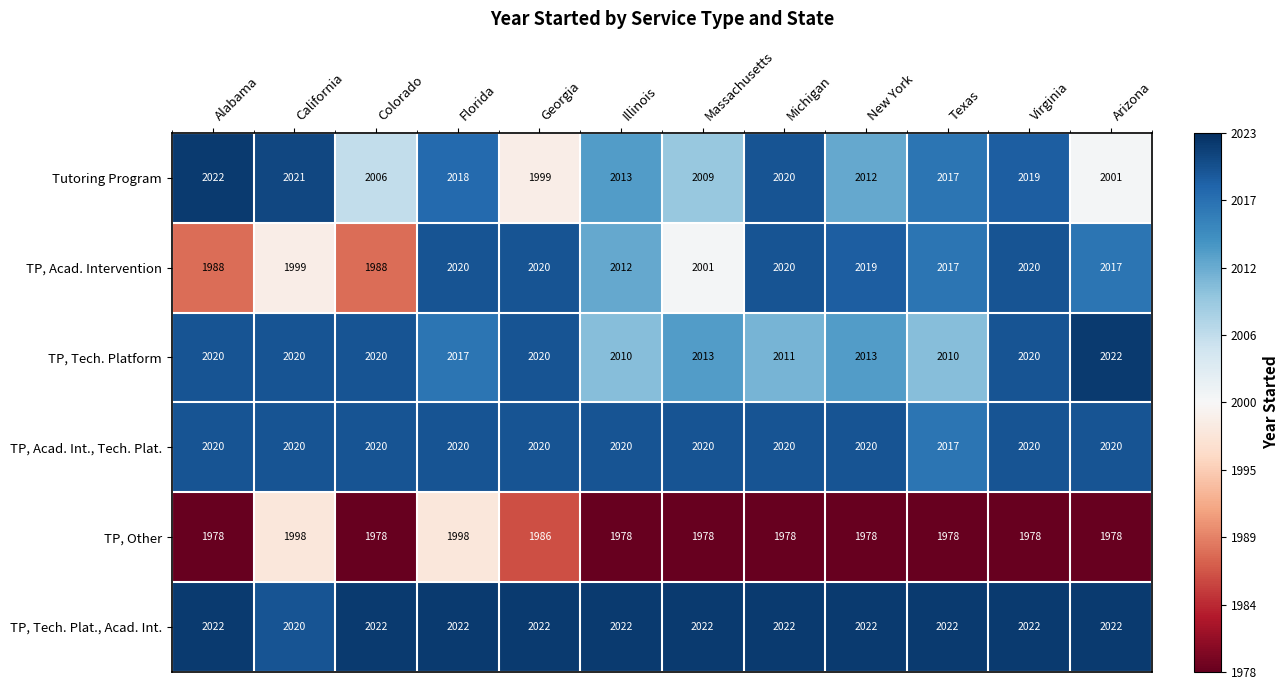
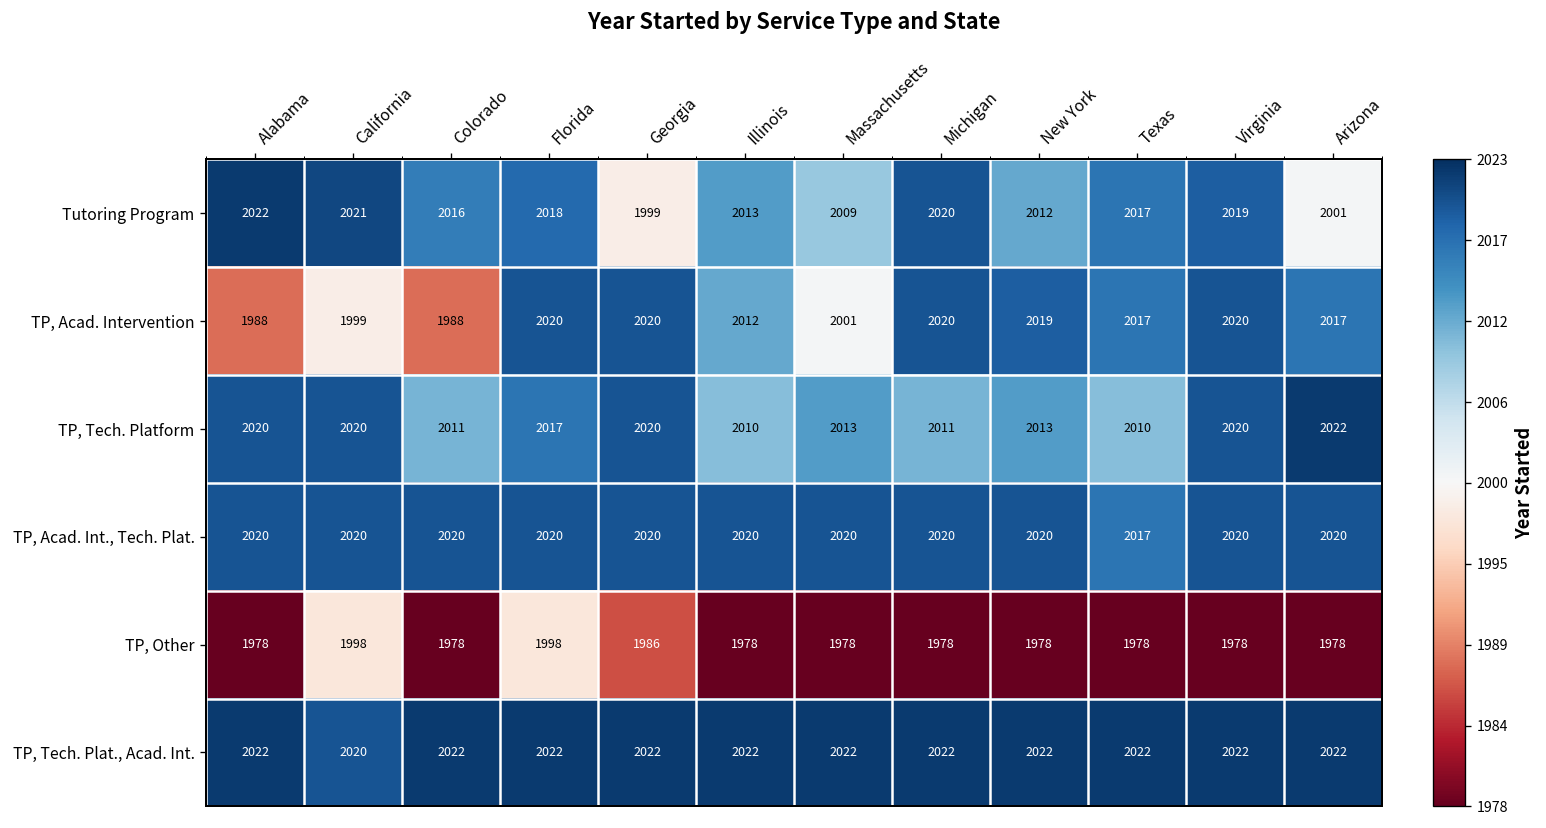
  {
    "Tutoring Program": {
      "Alabama": 2022,
      "California": 2021,
-     "Colorado": 2006,
+     "Colorado": 2016,
      "Florida": 2018,
      "Georgia": 1999,
      "Illinois": 2013,
      "Massachusetts": 2009,
      "Michigan": 2020,
      "New York": 2012,
      "Texas": 2017,
      "Virginia": 2019,
      "Arizona": 2001
    },
    "TP, Acad. Intervention": {
      "Alabama": 1988,
      "California": 1999,
      "Colorado": 1988,
      "Florida": 2020,
      "Georgia": 2020,
      "Illinois": 2012,
      "Massachusetts": 2001,
      "Michigan": 2020,
      "New York": 2019,
      "Texas": 2017,
      "Virginia": 2020,
      "Arizona": 2017
    },
    "TP, Tech. Platform": {
      "Alabama": 2020,
      "California": 2020,
-     "Colorado": 2020,
+     "Colorado": 2011,
      "Florida": 2017,
      "Georgia": 2020,
      "Illinois": 2010,
      "Massachusetts": 2013,
      "Michigan": 2011,
      "New York": 2013,
      "Texas": 2010,
      "Virginia": 2020,
      "Arizona": 2022
    },
    "TP, Acad. Int., Tech. Plat.": {
      "Alabama": 2020,
      "California": 2020,
      "Colorado": 2020,
      "Florida": 2020,
      "Georgia": 2020,
      "Illinois": 2020,
      "Massachusetts": 2020,
      "Michigan": 2020,
      "New York": 2020,
      "Texas": 2017,
      "Virginia": 2020,
      "Arizona": 2020
    },
    "TP, Other": {
      "Alabama": 1978,
      "California": 1998,
      "Colorado": 1978,
      "Florida": 1998,
      "Georgia": 1986,
      "Illinois": 1978,
      "Massachusetts": 1978,
      "Michigan": 1978,
      "New York": 1978,
      "Texas": 1978,
      "Virginia": 1978,
      "Arizona": 1978
    },
    "TP, Tech. Plat., Acad. Int.": {
      "Alabama": 2022,
      "California": 2020,
      "Colorado": 2022,
      "Florida": 2022,
      "Georgia": 2022,
      "Illinois": 2022,
      "Massachusetts": 2022,
      "Michigan": 2022,
      "New York": 2022,
      "Texas": 2022,
      "Virginia": 2022,
      "Arizona": 2022
    }
  }
